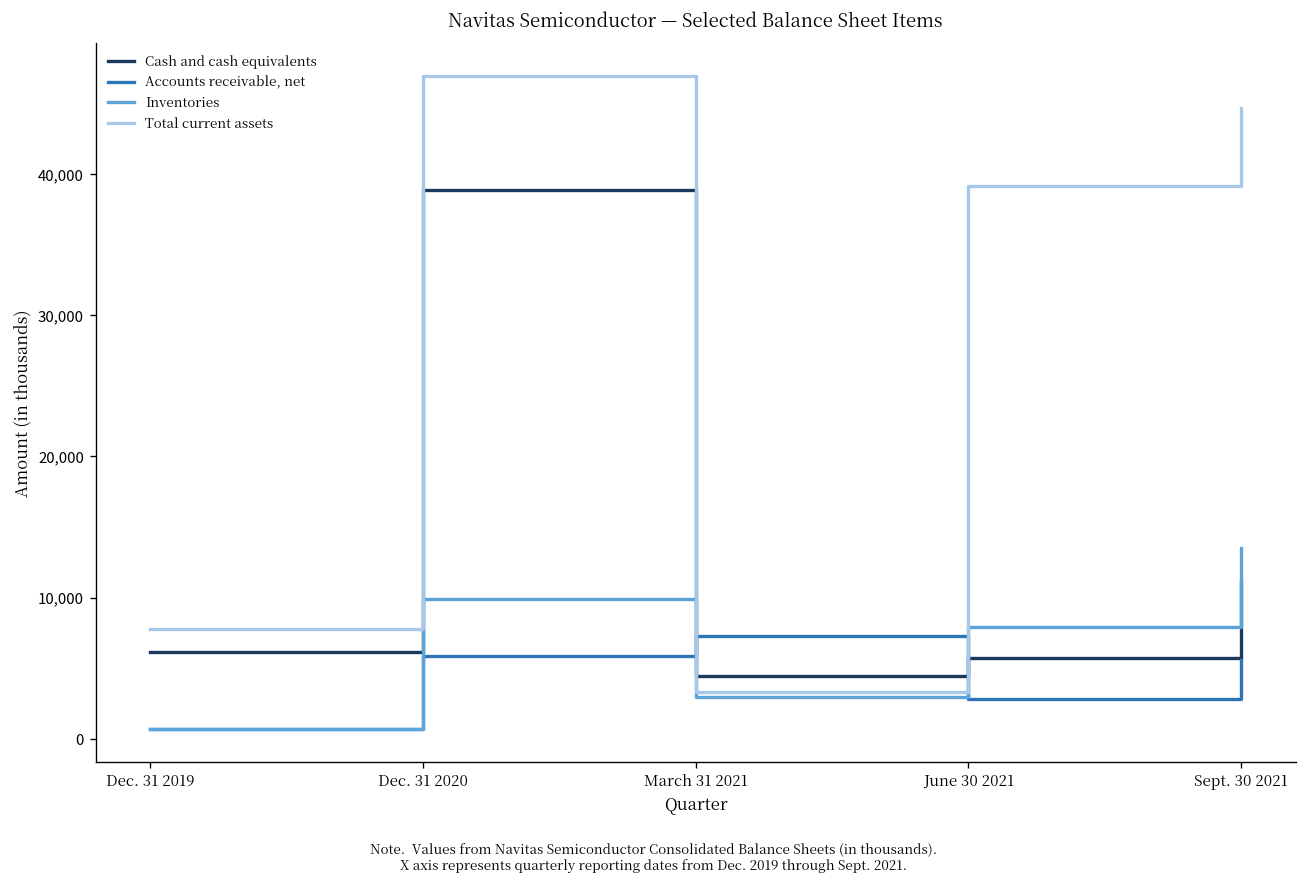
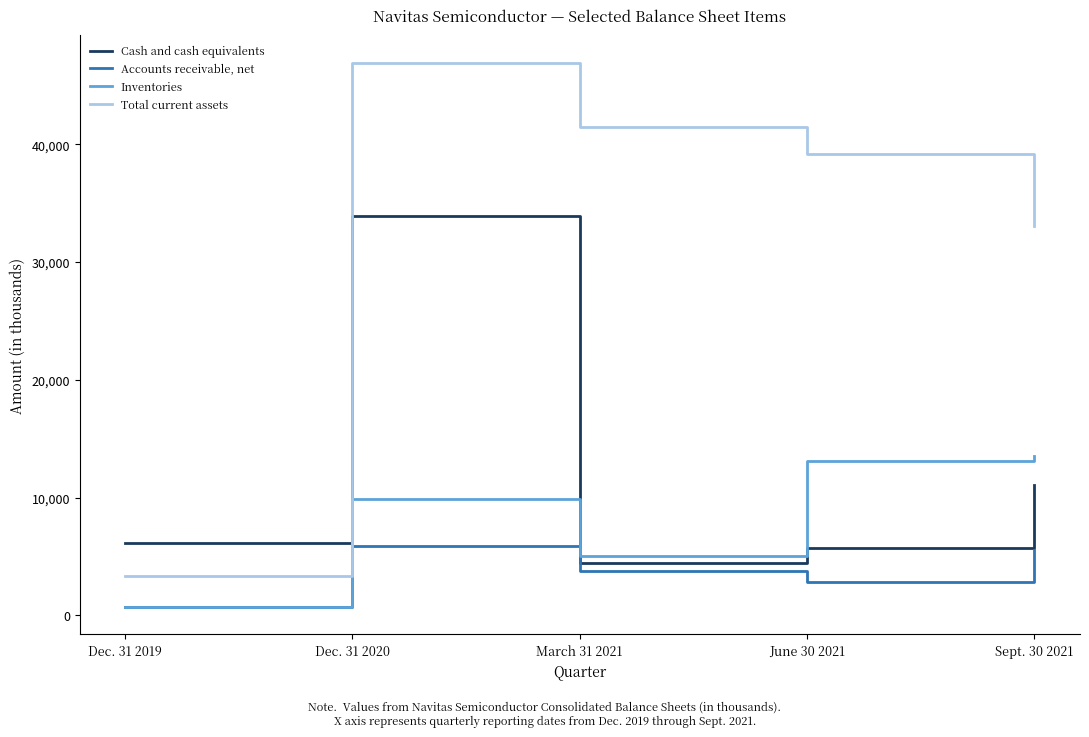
  {
    "Cash and cash equivalents": {
      "Dec. 31 2019": "6,100",
-     "Dec. 31 2020": "38,900",
+     "Dec. 31 2020": "33,900",
      "March 31 2021": "4,400",
      "June 30 2021": "5,700",
      "Sept. 30 2021": "11,100"
    },
    "Accounts receivable, net": {
      "Dec. 31 2020": "5,900",
-     "March 31 2021": "7,300",
+     "March 31 2021": "3,800",
      "June 30 2021": "2,800",
      "Sept. 30 2021": "5,600"
    },
    "Inventories": {
      "Dec. 31 2020": "9,900",
-     "March 31 2021": "2,900",
-     "June 30 2021": "7,900",
+     "March 31 2021": "5,100",
+     "June 30 2021": "13,100",
      "Sept. 30 2021": "13,500"
    },
    "Total current assets": {
-     "Dec. 31 2019": "7,800",
+     "Dec. 31 2019": "3,300",
      "Dec. 31 2020": "46,900",
-     "March 31 2021": "3,300",
+     "March 31 2021": "41,500",
      "June 30 2021": "39,200",
-     "Sept. 30 2021": "44,700"
+     "Sept. 30 2021": "33,100"
    }
  }
